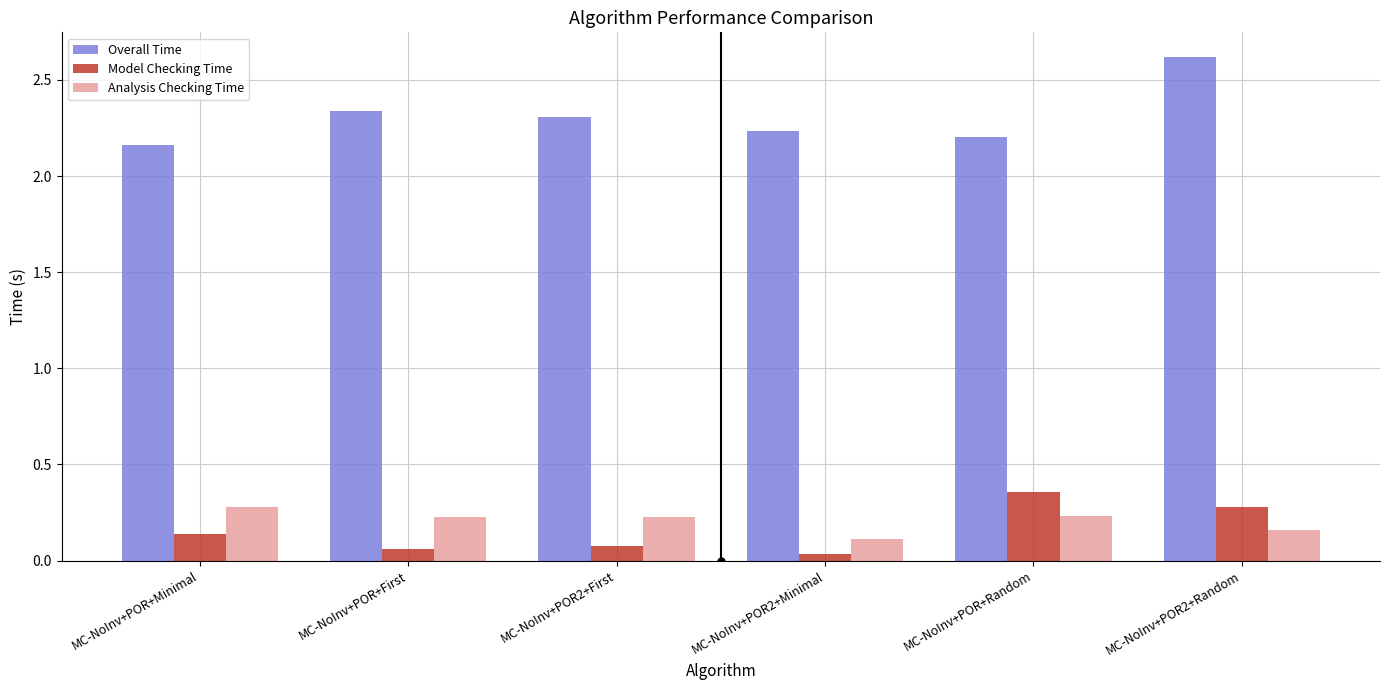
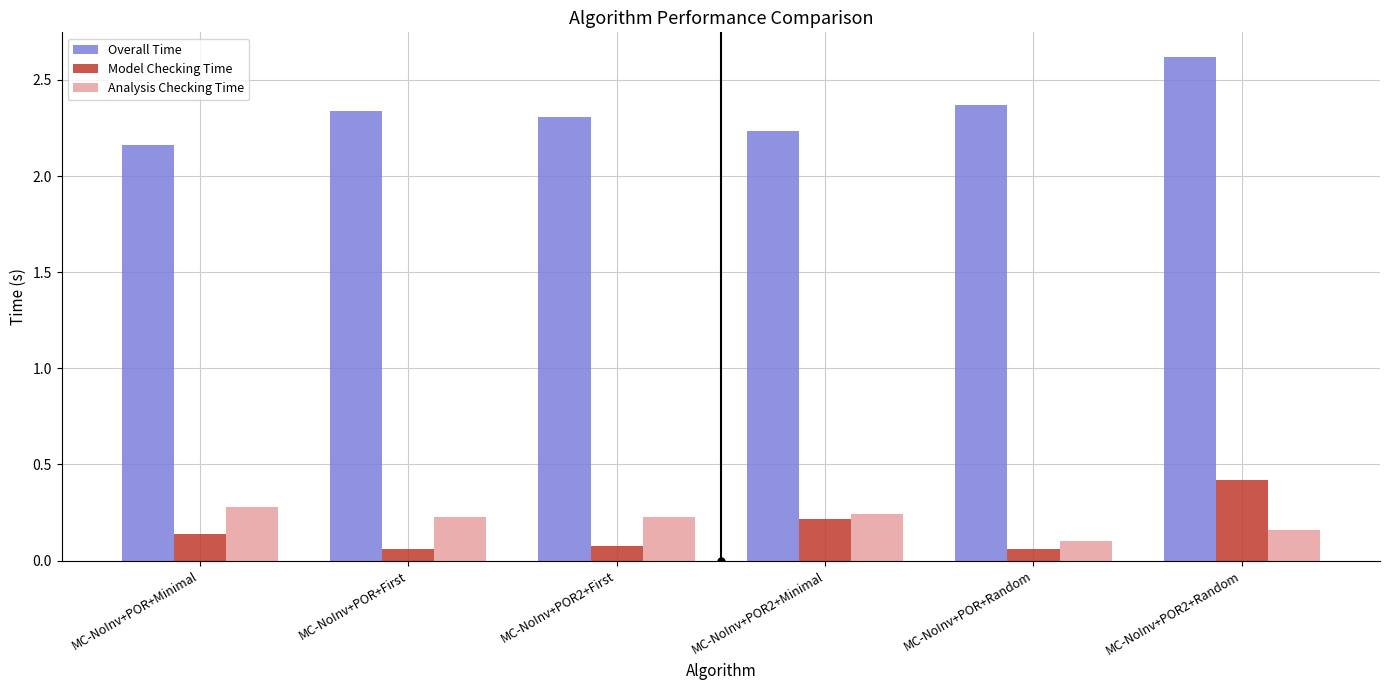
  {
    "Overall Time": {
      "MC-NoInv+POR+Minimal": 2.16,
      "MC-NoInv+POR+First": 2.34,
      "MC-NoInv+POR2+First": 2.31,
      "MC-NoInv+POR2+Minimal": 2.23,
-     "MC-NoInv+POR+Random": 2.20,
+     "MC-NoInv+POR+Random": 2.37,
      "MC-NoInv+POR2+Random": 2.62
    },
    "Model Checking Time": {
      "MC-NoInv+POR+Minimal": 0.14,
      "MC-NoInv+POR+First": 0.06,
      "MC-NoInv+POR2+First": 0.08,
-     "MC-NoInv+POR2+Minimal": 0.04,
-     "MC-NoInv+POR+Random": 0.36,
-     "MC-NoInv+POR2+Random": 0.28
+     "MC-NoInv+POR2+Minimal": 0.21,
+     "MC-NoInv+POR+Random": 0.06,
+     "MC-NoInv+POR2+Random": 0.42
    },
    "Analysis Checking Time": {
      "MC-NoInv+POR+Minimal": 0.28,
      "MC-NoInv+POR+First": 0.23,
      "MC-NoInv+POR2+First": 0.23,
-     "MC-NoInv+POR2+Minimal": 0.11,
-     "MC-NoInv+POR+Random": 0.23,
+     "MC-NoInv+POR2+Minimal": 0.24,
+     "MC-NoInv+POR+Random": 0.10,
      "MC-NoInv+POR2+Random": 0.16
    }
  }
